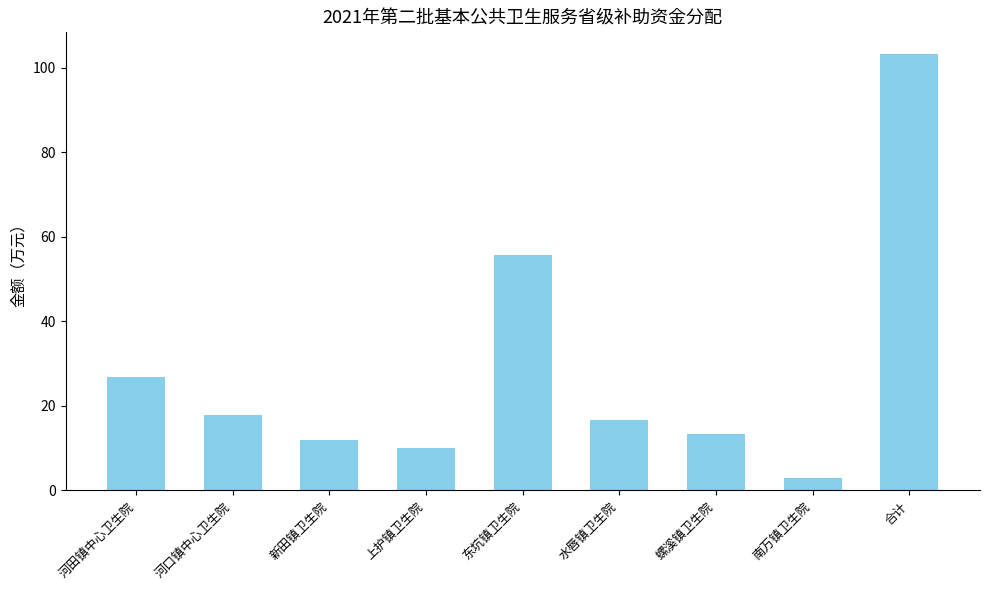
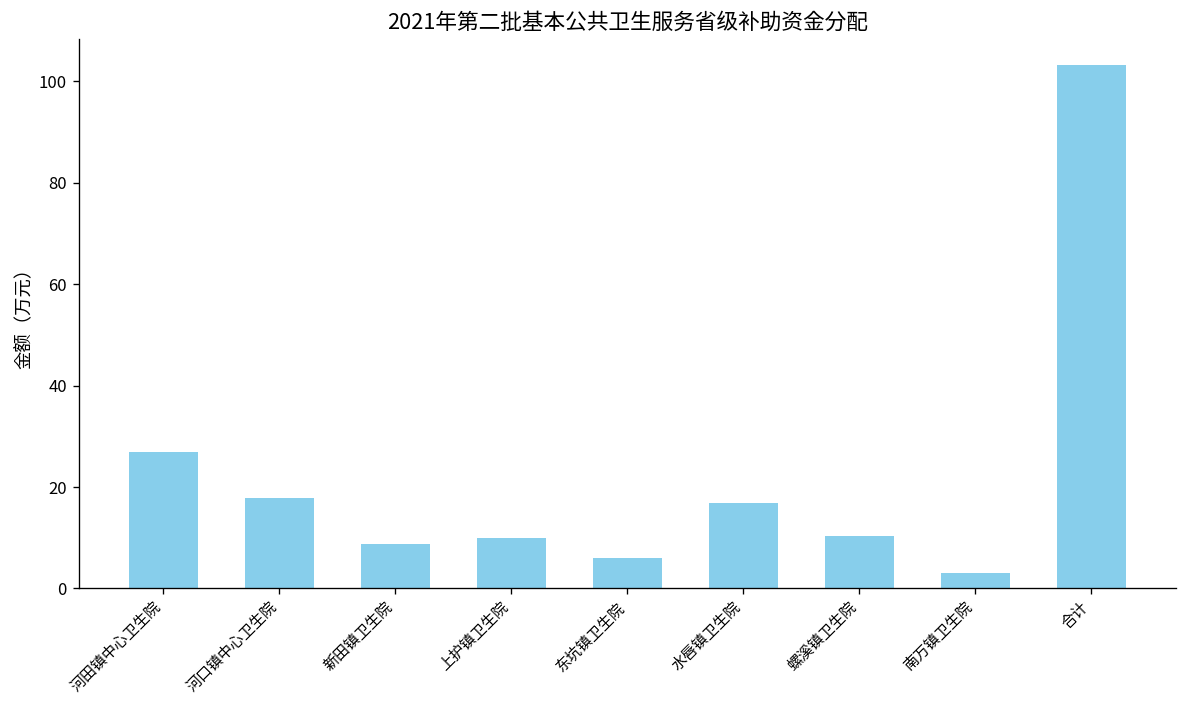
  {
    "河田镇中心卫生院": 27,
    "河口镇中心卫生院": 18,
-   "新田镇卫生院": 12,
+   "新田镇卫生院": 9,
    "上护镇卫生院": 10,
-   "东坑镇卫生院": 56,
+   "东坑镇卫生院": 6,
    "水唇镇卫生院": 17,
-   "螺溪镇卫生院": 13,
+   "螺溪镇卫生院": 10,
    "南万镇卫生院": 3,
    "合计": 103
  }
